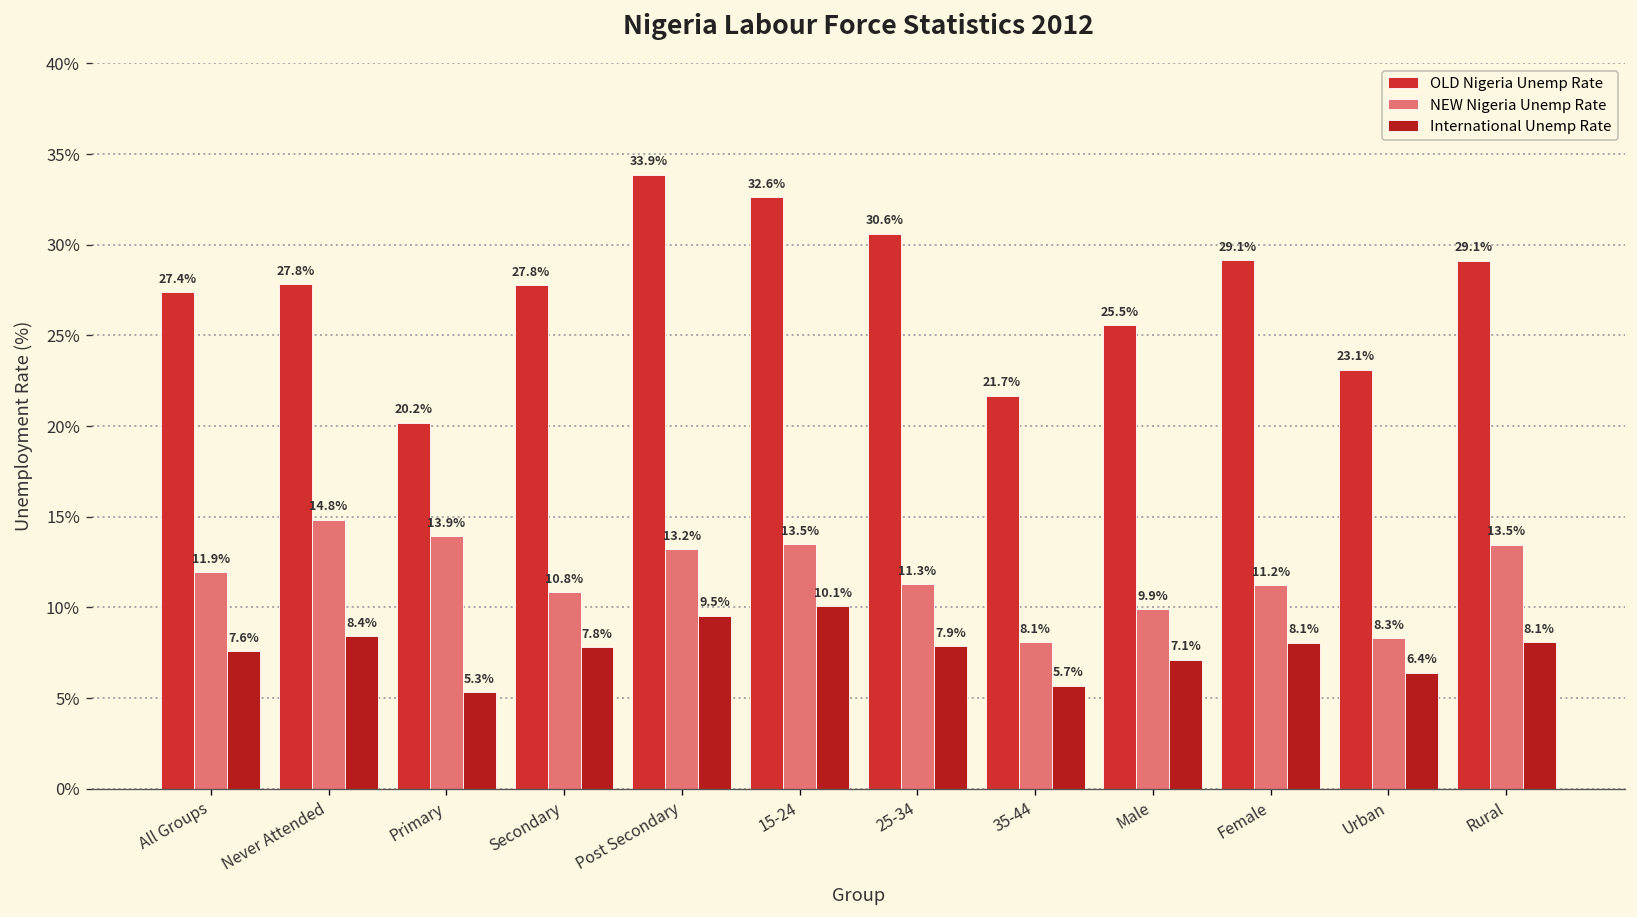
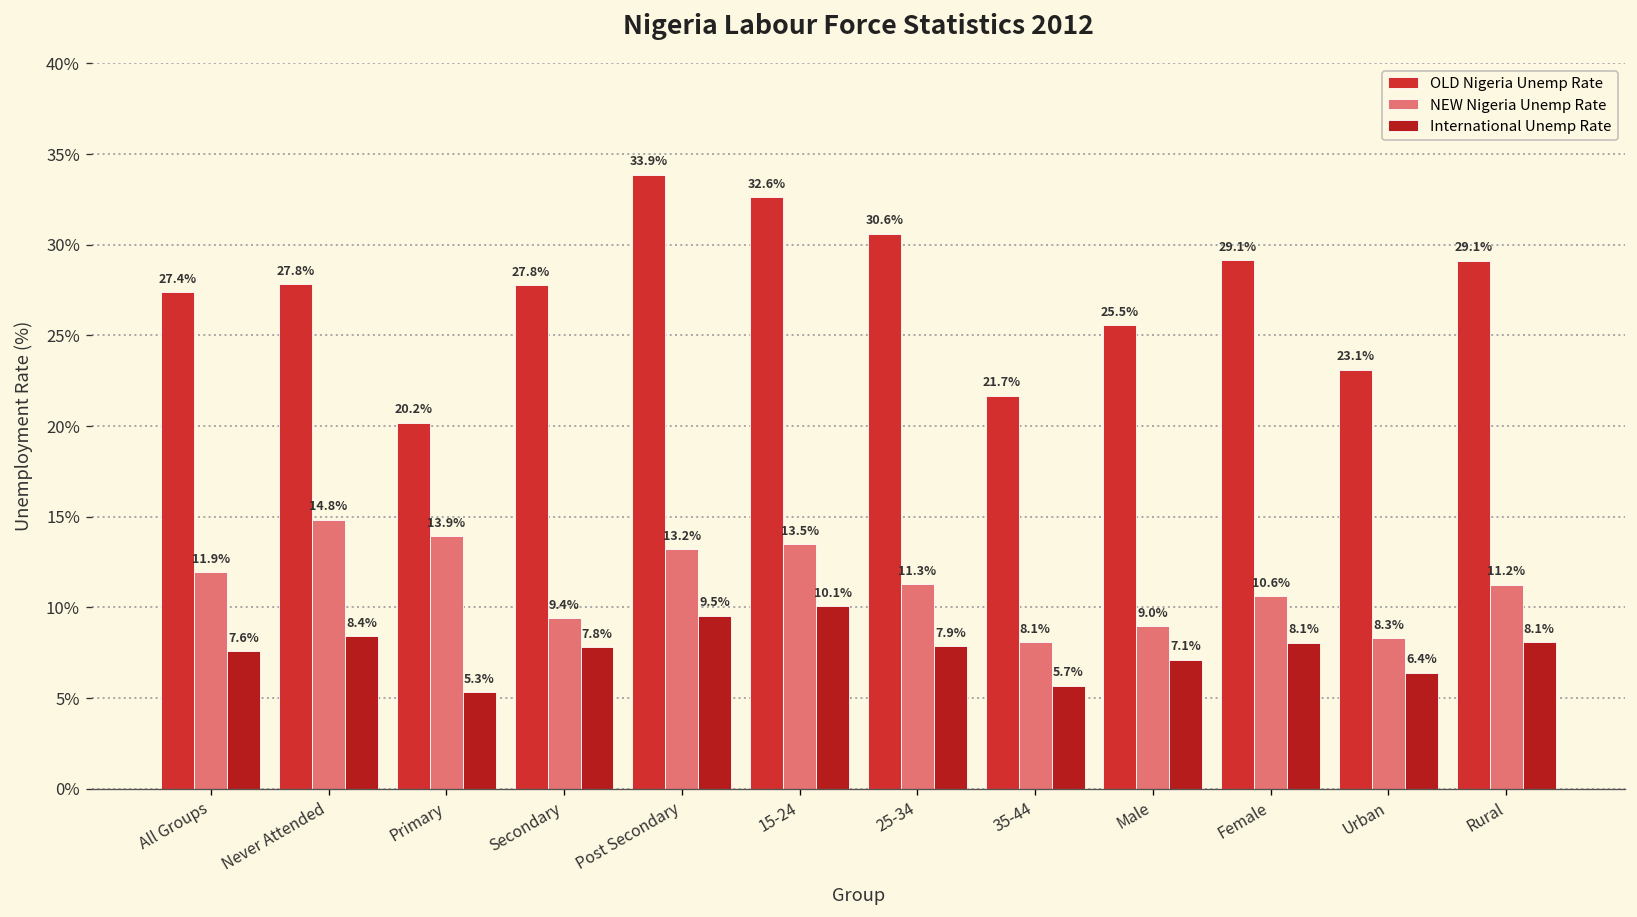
  {
    "NEW Nigeria Unemp Rate": {
      "All Groups": "11.9%",
      "Never Attended": "14.8%",
      "Primary": "13.9%",
-     "Secondary": "10.8%",
+     "Secondary": "9.4%",
      "Post Secondary": "13.2%",
      "15-24": "13.5%",
      "25-34": "11.3%",
      "35-44": "8.1%",
-     "Male": "9.9%",
-     "Female": "11.2%",
+     "Male": "9.0%",
+     "Female": "10.6%",
      "Urban": "8.3%",
-     "Rural": "13.5%"
+     "Rural": "11.2%"
    }
  }
